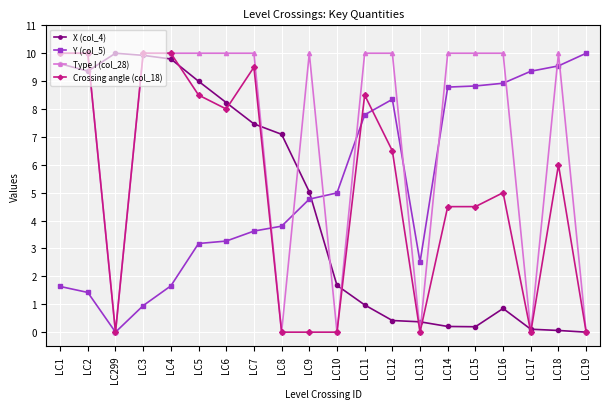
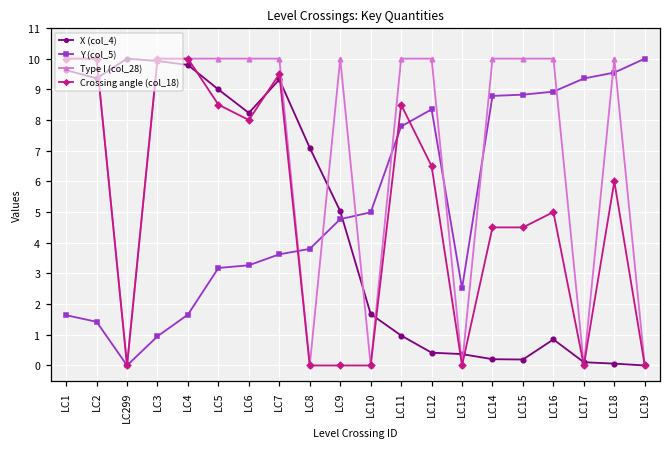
  {
    "X (col_4)": {
      "LC4": 9.8,
      "LC5": 9.0,
      "LC6": 8.2,
-     "LC7": 7.5,
+     "LC7": 9.3,
      "LC8": 7.1,
      "LC9": 5.0,
      "LC10": 1.7,
      "LC11": 1.0,
      "LC12": 0.4,
      "LC13": 0.4,
      "LC14": 0.2,
      "LC15": 0.2,
      "LC16": 0.8,
      "LC17": 0.1,
      "LC18": 0.1
    },
    "Y (col_5)": {
      "LC1": 1.6,
      "LC2": 1.4,
      "LC3": 1.0,
      "LC4": 1.7,
      "LC5": 3.2,
      "LC6": 3.3,
      "LC7": 3.6,
      "LC8": 3.8,
      "LC9": 4.8,
      "LC10": 5.0,
      "LC11": 7.8,
      "LC12": 8.3,
      "LC13": 2.5,
      "LC14": 8.8,
      "LC15": 8.8,
      "LC16": 8.9,
      "LC17": 9.4,
      "LC18": 9.5,
      "LC19": 10.0
    },
    "Type I (col_28)": {
      "LC5": 10.0,
      "LC6": 10.0,
      "LC7": 10.0,
      "LC9": 10.0,
      "LC11": 10.0,
      "LC12": 10.0,
      "LC14": 10.0,
      "LC15": 10.0,
      "LC16": 10.0,
      "LC18": 10.0
    },
    "Crossing angle (col_18)": {
      "LC5": 8.5,
      "LC6": 8.0,
      "LC7": 9.5,
      "LC9": 0.0,
      "LC11": 8.5,
      "LC12": 6.5,
      "LC14": 4.5,
      "LC15": 4.5,
      "LC16": 5.0,
      "LC18": 6.0
    }
  }
